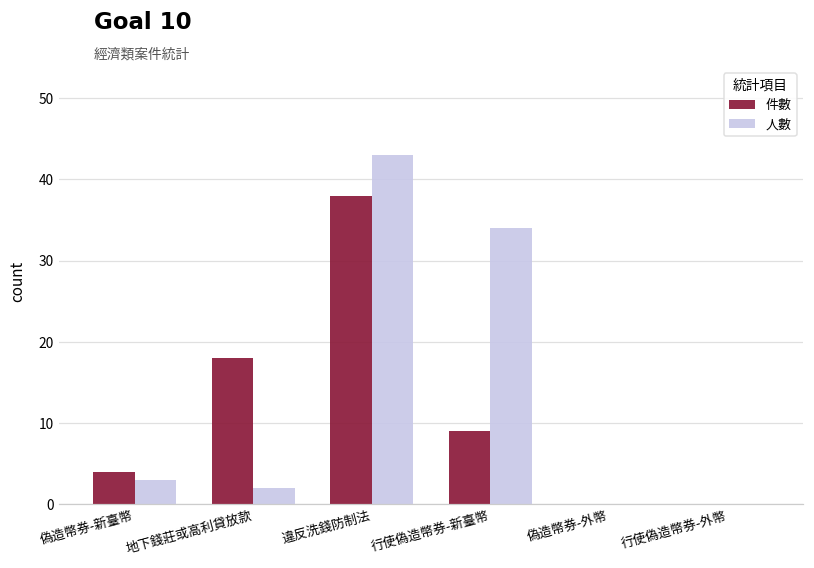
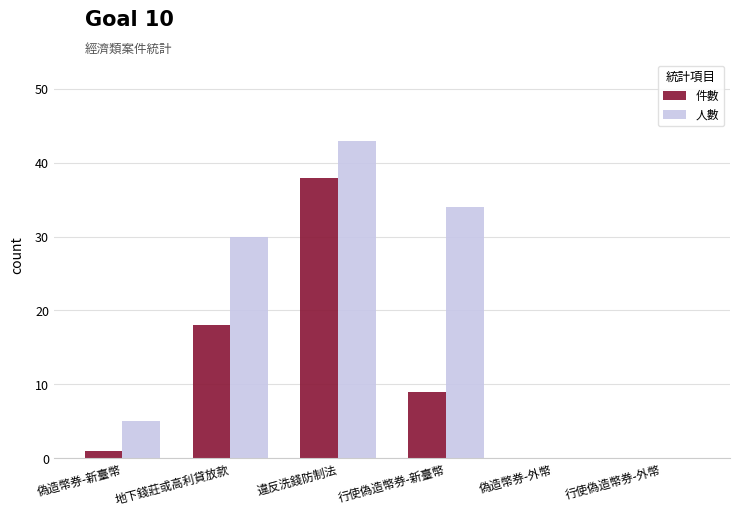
  {
    "件數": {
-     "偽造幣券-新臺幣": 4,
+     "偽造幣券-新臺幣": 1,
      "地下錢莊或高利貸放款": 18,
      "違反洗錢防制法": 38,
      "行使偽造幣券-新臺幣": 9,
      "偽造幣券-外幣": 0,
      "行使偽造幣券-外幣": 0
    },
    "人數": {
-     "偽造幣券-新臺幣": 3,
-     "地下錢莊或高利貸放款": 2,
+     "偽造幣券-新臺幣": 5,
+     "地下錢莊或高利貸放款": 30,
      "違反洗錢防制法": 43,
      "行使偽造幣券-新臺幣": 34,
      "偽造幣券-外幣": 0,
      "行使偽造幣券-外幣": 0
    }
  }
